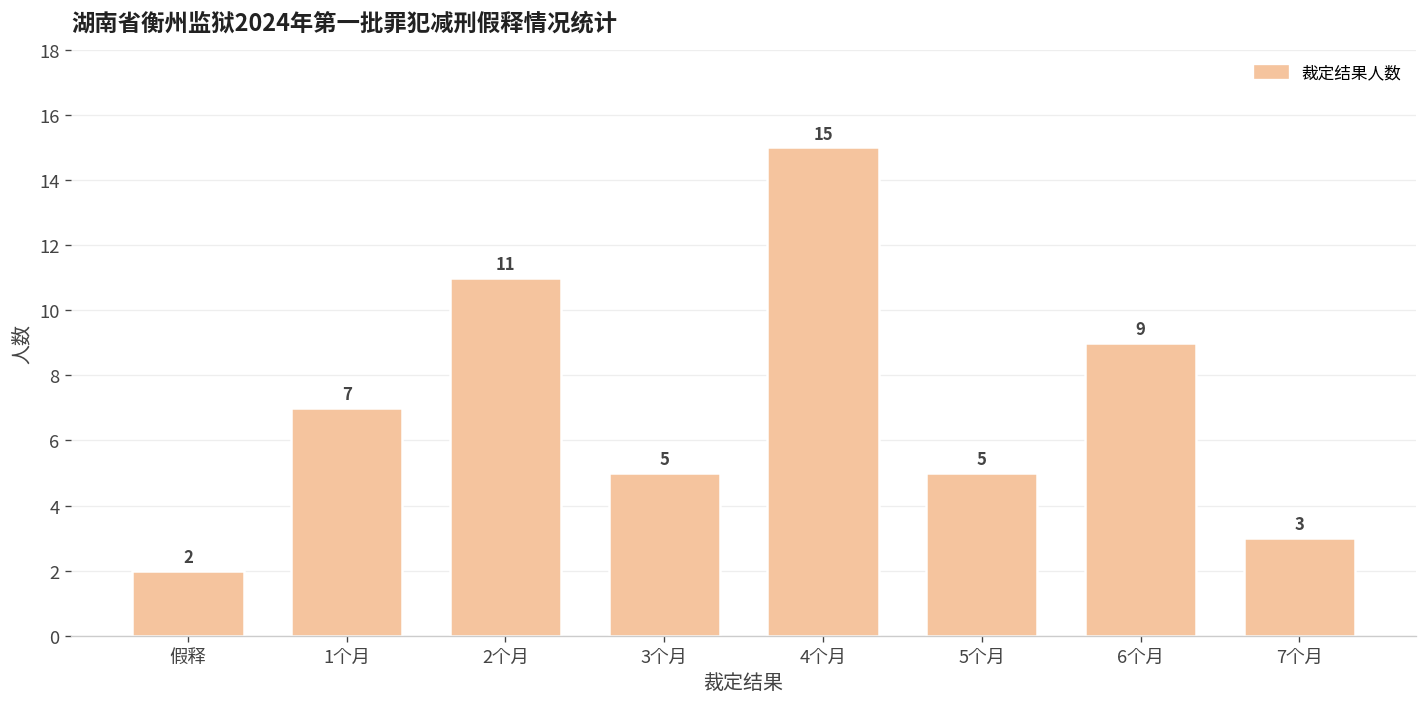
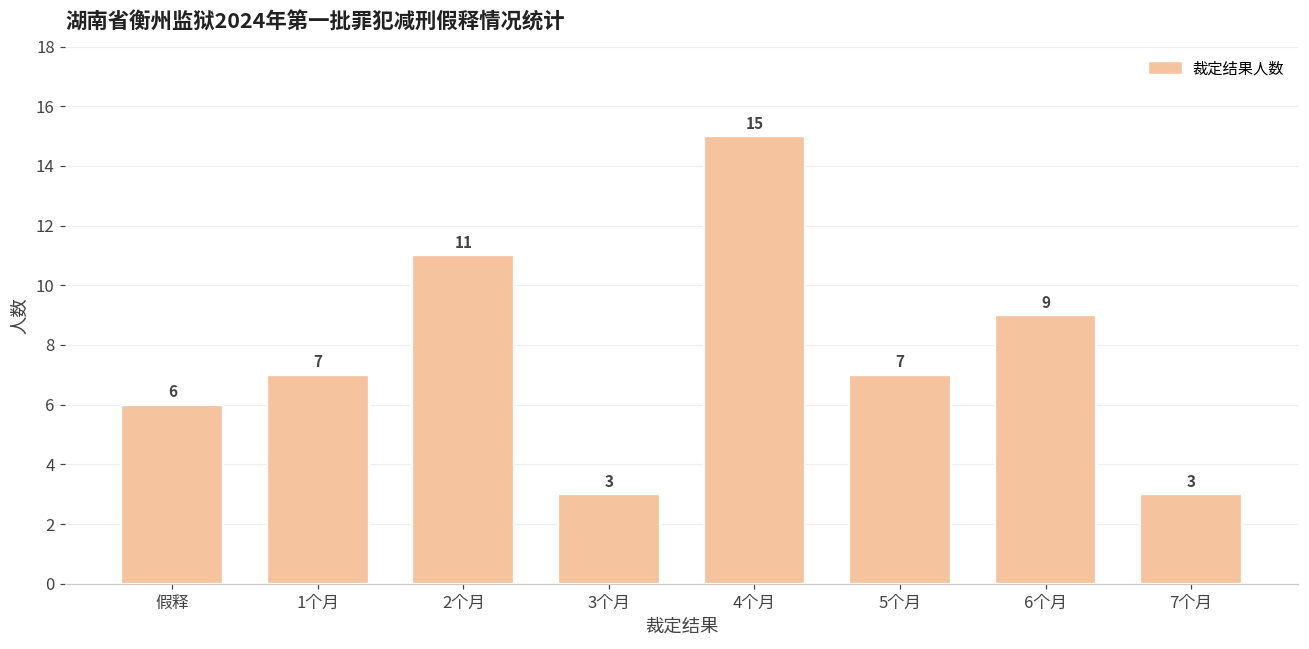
  {
-   "假释": 2,
+   "假释": 6,
    "1个月": 7,
    "2个月": 11,
-   "3个月": 5,
+   "3个月": 3,
    "4个月": 15,
-   "5个月": 5,
+   "5个月": 7,
    "6个月": 9,
    "7个月": 3
  }
